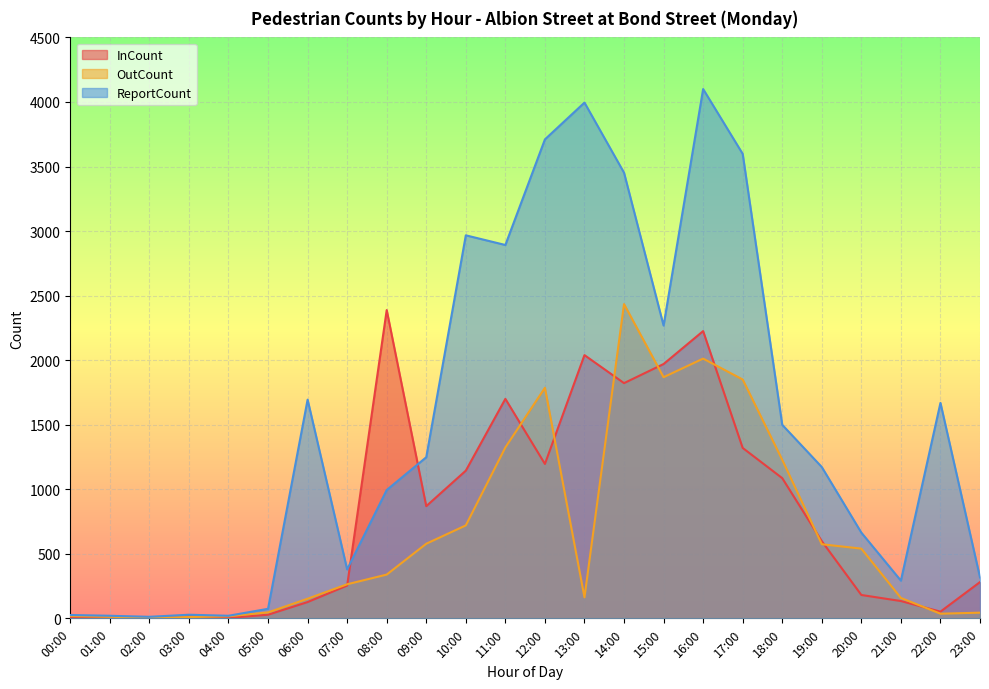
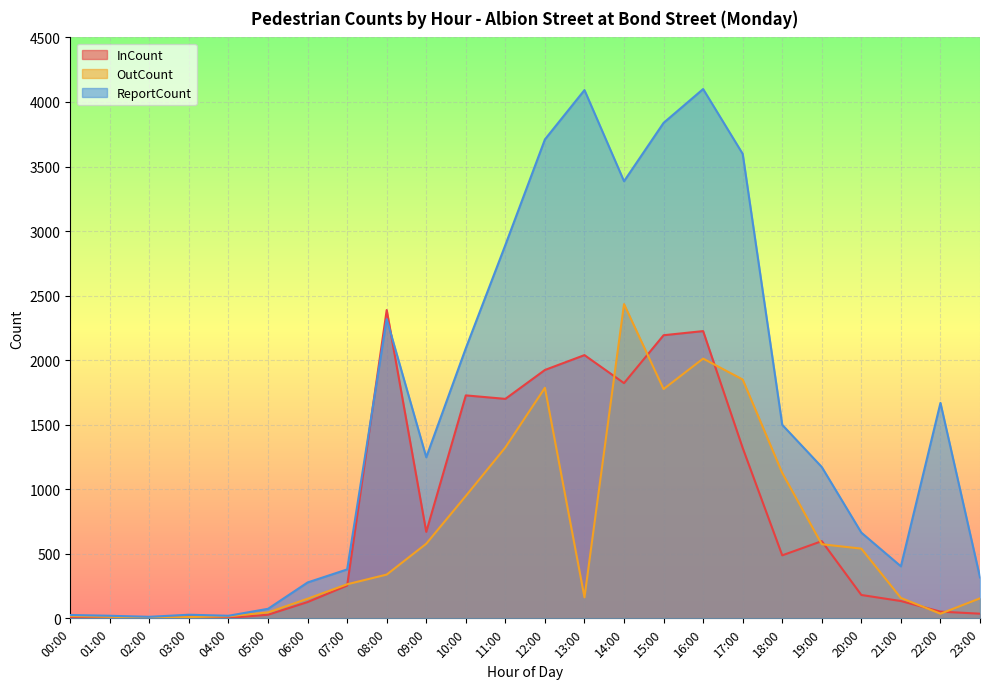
  {
    "InCount": {
      "06:00": 130,
      "08:00": 2390,
-     "09:00": 870,
-     "10:00": 1140,
+     "09:00": 670,
+     "10:00": 1730,
      "11:00": 1700,
-     "12:00": 1200,
+     "12:00": 1920,
      "13:00": 2040,
      "14:00": 1820,
-     "15:00": 1970,
+     "15:00": 2190,
      "16:00": 2230,
      "17:00": 1320,
-     "18:00": 1090,
+     "18:00": 490,
      "19:00": 600,
      "20:00": 180,
      "21:00": 130,
-     "23:00": 280
+     "23:00": 40
    },
    "OutCount": {
      "06:00": 150,
      "08:00": 340,
      "09:00": 580,
-     "10:00": 720,
+     "10:00": 950,
      "11:00": 1320,
      "12:00": 1790,
      "13:00": 160,
      "14:00": 2430,
-     "15:00": 1870,
+     "15:00": 1780,
      "16:00": 2010,
      "17:00": 1850,
-     "18:00": 1230,
+     "18:00": 1130,
      "19:00": 570,
      "20:00": 540,
      "21:00": 160,
-     "23:00": 40
+     "23:00": 160
    },
    "ReportCount": {
      "05:00": 70,
-     "06:00": 1690,
+     "06:00": 280,
      "07:00": 380,
-     "08:00": 990,
+     "08:00": 2320,
      "09:00": 1250,
-     "10:00": 2970,
+     "10:00": 2090,
      "11:00": 2890,
      "12:00": 3710,
-     "13:00": 4000,
-     "14:00": 3450,
-     "15:00": 2270,
+     "13:00": 4090,
+     "14:00": 3390,
+     "15:00": 3840,
      "16:00": 4100,
      "17:00": 3600,
      "18:00": 1500,
      "19:00": 1170,
      "20:00": 660,
-     "21:00": 290,
+     "21:00": 400,
      "22:00": 1670,
      "23:00": 320
    }
  }
